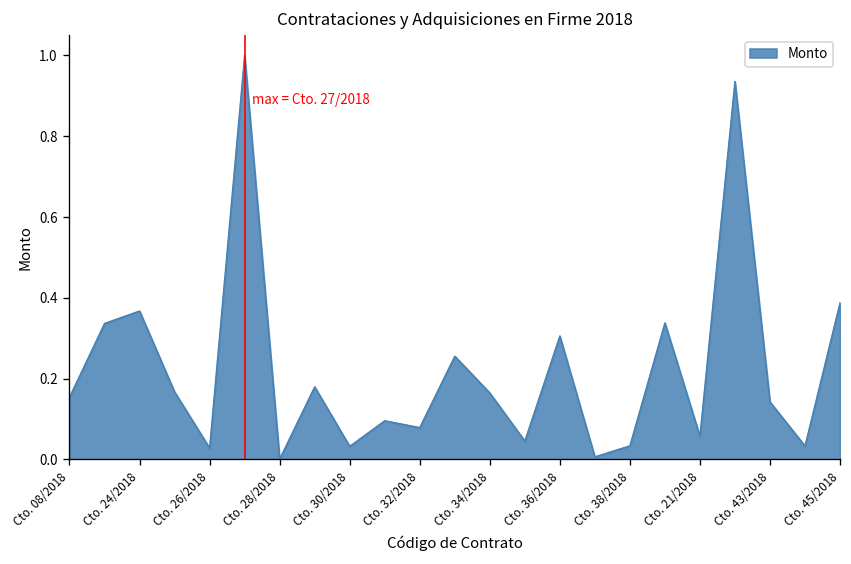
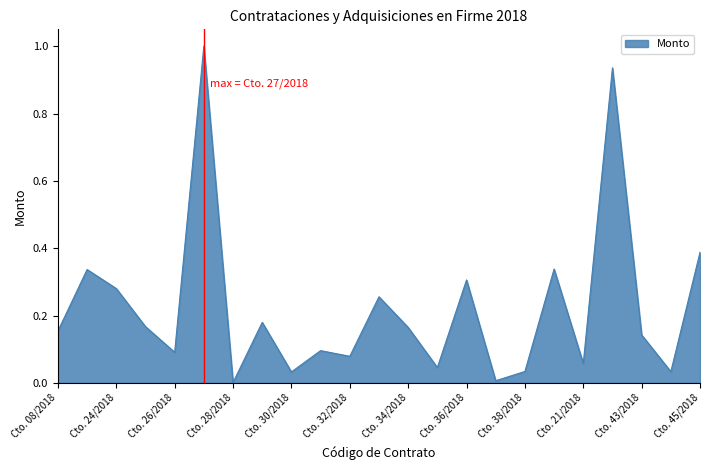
  {
    "Cto. 08/2018": 0.15,
-   "Cto. 24/2018": 0.37,
-   "Cto. 26/2018": 0.03,
+   "Cto. 24/2018": 0.28,
+   "Cto. 26/2018": 0.09,
    "Cto. 28/2018": 0.00,
    "Cto. 30/2018": 0.03,
    "Cto. 32/2018": 0.08,
    "Cto. 34/2018": 0.16,
    "Cto. 36/2018": 0.31,
    "Cto. 38/2018": 0.03,
    "Cto. 21/2018": 0.06,
    "Cto. 43/2018": 0.14,
    "Cto. 45/2018": 0.39
  }
